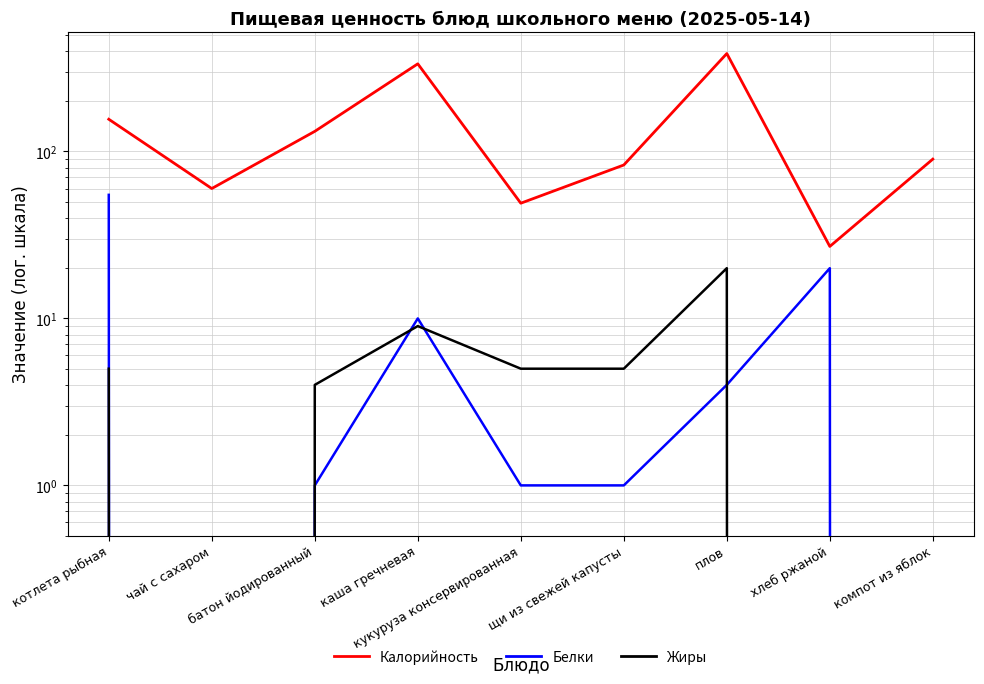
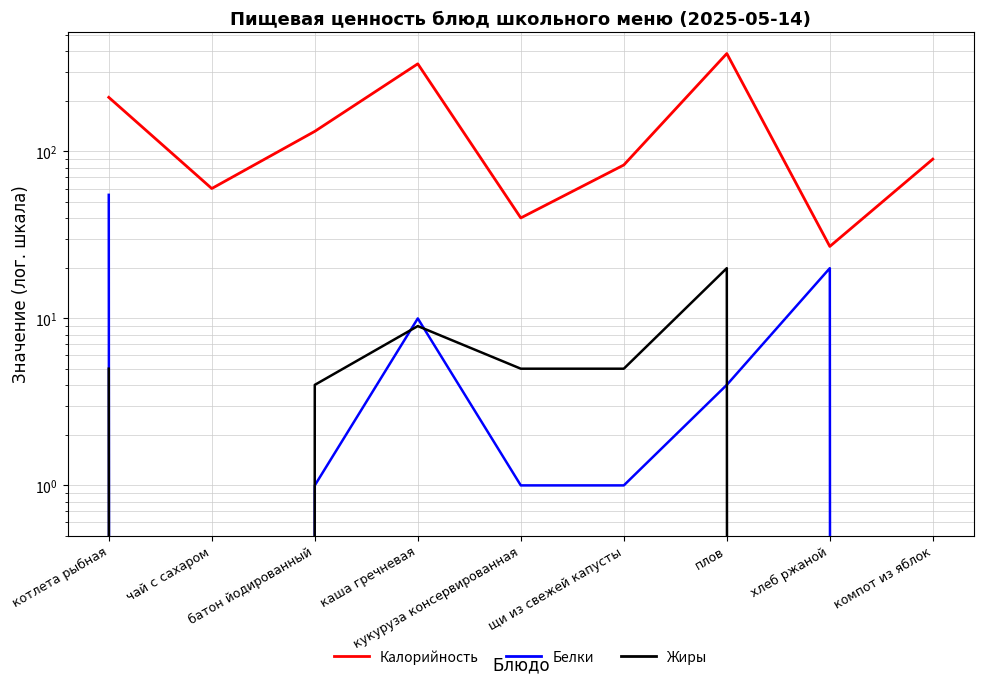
  {
    "Калорийность": {
-     "котлета рыбная": 160,
+     "котлета рыбная": 210,
      "чай с сахаром": 60,
      "батон йодированный": 130,
      "каша гречневая": 340,
-     "кукуруза консервированная": 49,
+     "кукуруза консервированная": 40,
      "щи из свежей капусты": 80,
      "плов": 390,
      "хлеб ржаной": 27,
      "компот из яблок": 90
    },
    "Белки": {
      "котлета рыбная": 55,
      "батон йодированный": 1,
      "каша гречневая": 10,
      "кукуруза консервированная": 1,
      "щи из свежей капусты": 1,
      "плов": 4,
      "хлеб ржаной": 20
    },
    "Жиры": {
      "котлета рыбная": 5,
      "батон йодированный": 4,
      "каша гречневая": 9,
      "кукуруза консервированная": 5,
      "щи из свежей капусты": 5,
      "плов": 20
    }
  }
